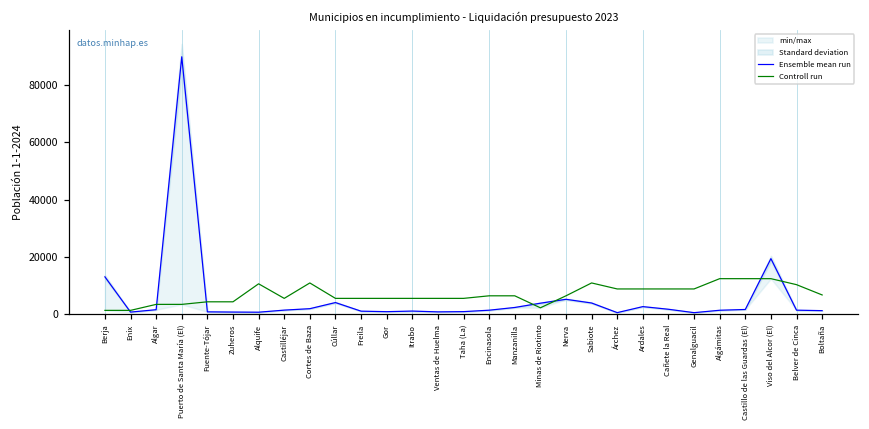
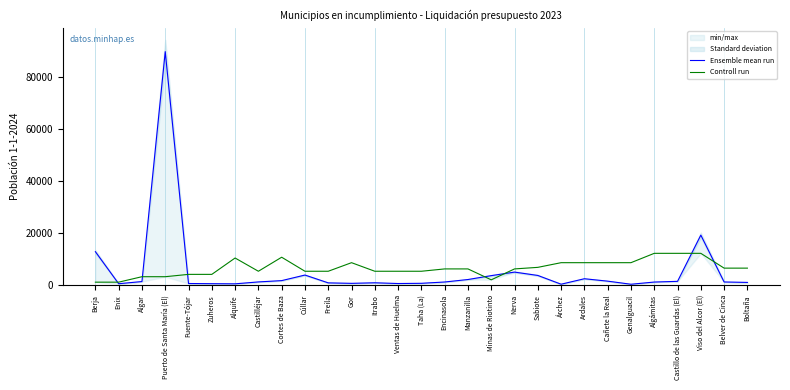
  {
    "Controll run": {
      "Berja": 1000,
      "Algar": 3000,
      "Puerto de Santa María (El)": 3000,
      "Fuente-Tójar": 4000,
      "Zuheros": 4000,
      "Alquife": 11000,
      "Castilléjar": 5000,
      "Cortes de Baza": 11000,
      "Cúllar": 5000,
      "Freila": 5000,
-     "Gor": 5000,
+     "Gor": 9000,
      "Itrabo": 5000,
      "Ventas de Huelma": 5000,
      "Taha (La)": 5000,
      "Encinasola": 6000,
      "Manzanilla": 6000,
      "Minas de Riotinto": 2000,
-     "Sabiote": 11000,
+     "Sabiote": 7000,
      "Árchez": 9000,
      "Ardales": 9000,
      "Cañete la Real": 9000,
      "Genalguacil": 9000,
      "Algámitas": 12000,
      "Castillo de las Guardas (El)": 12000,
      "Viso del Alcor (El)": 12000,
-     "Belver de Cinca": 10000,
+     "Belver de Cinca": 7000,
      "Boltaña": 7000
    }
  }
